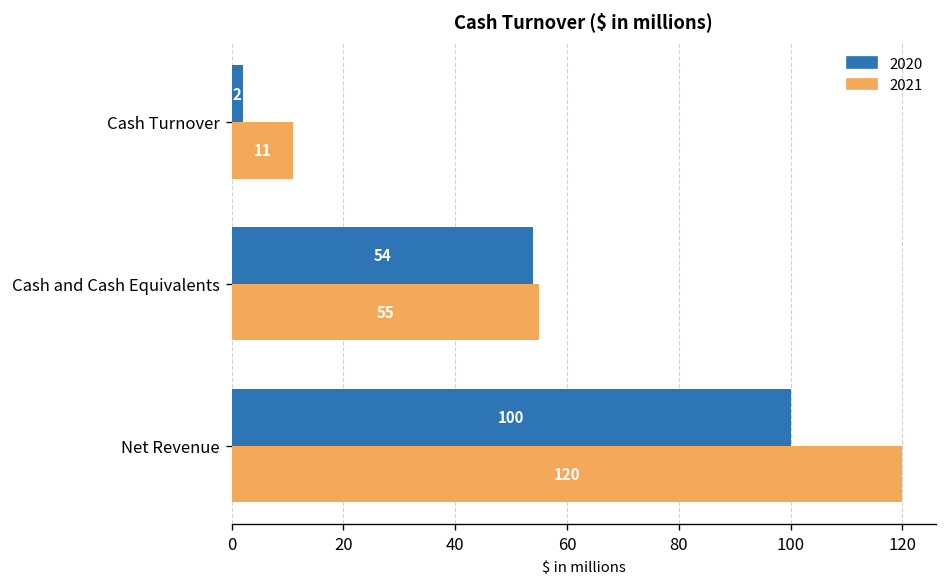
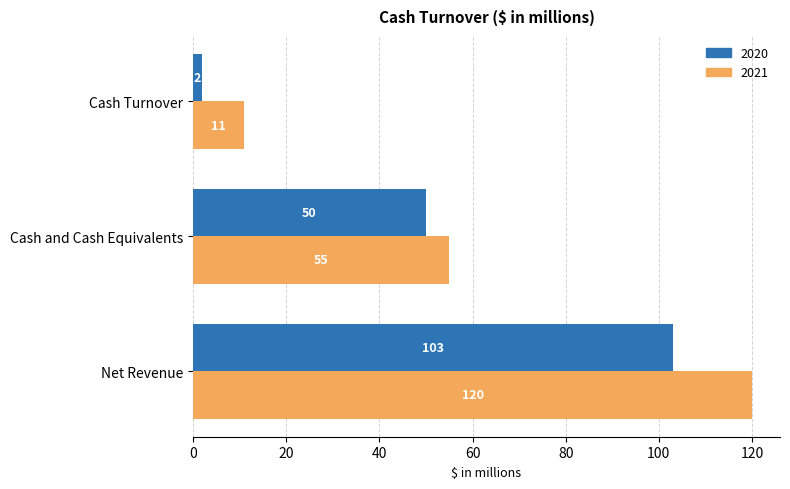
  {
    "2020": {
      "Cash Turnover": 2,
-     "Cash and Cash Equivalents": 54,
-     "Net Revenue": 100
+     "Cash and Cash Equivalents": 50,
+     "Net Revenue": 103
    },
    "2021": {
      "Cash Turnover": 11,
      "Cash and Cash Equivalents": 55,
      "Net Revenue": 120
    }
  }
